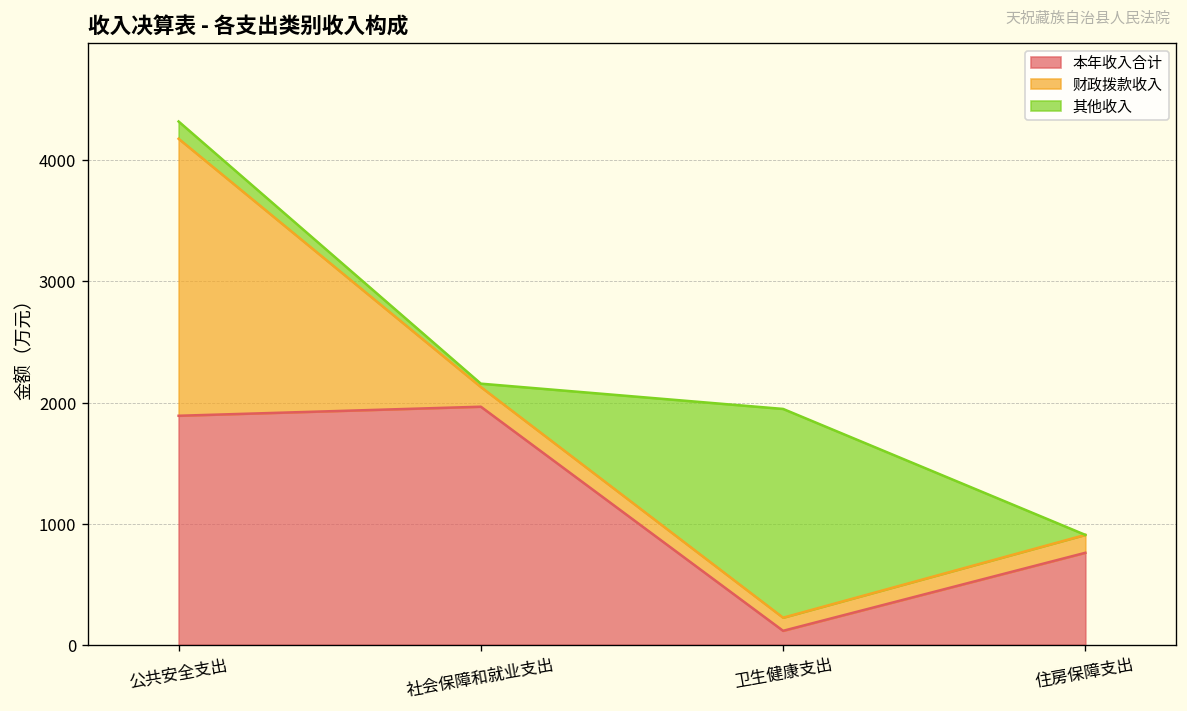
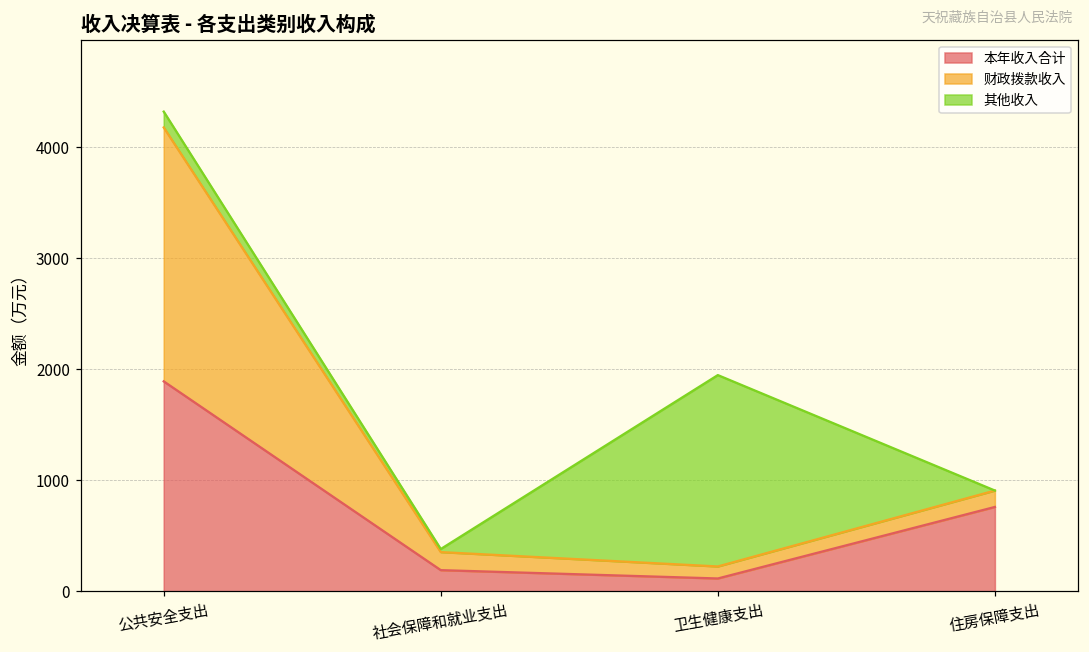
  {
    "本年收入合计": {
      "公共安全支出": 1890,
-     "社会保障和就业支出": 1970,
+     "社会保障和就业支出": 190,
      "卫生健康支出": 120,
      "住房保障支出": 760
    },
    "财政拨款收入": {
      "公共安全支出": 2290,
      "社会保障和就业支出": 160,
      "卫生健康支出": 110
    },
    "其他收入": {
      "公共安全支出": 140,
      "社会保障和就业支出": 30,
      "卫生健康支出": 1720
    }
  }
